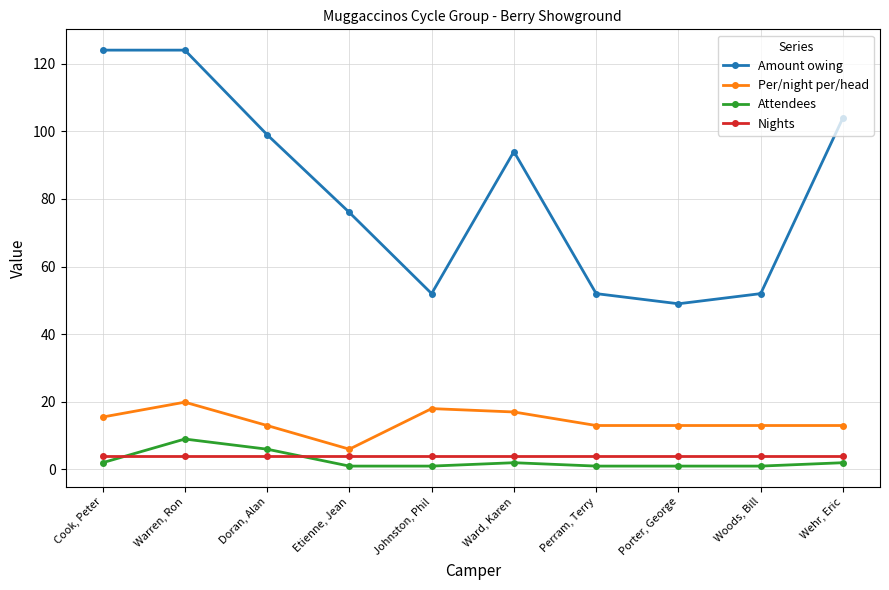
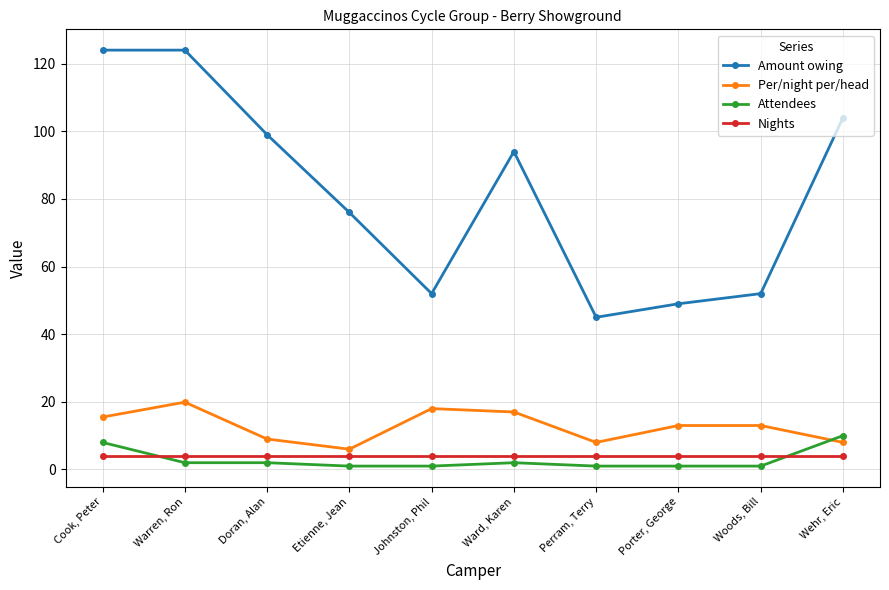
  {
    "Amount owing": {
      "Cook, Peter": 124,
      "Warren, Ron": 124,
      "Doran, Alan": 99,
      "Etienne, Jean": 76,
      "Johnston, Phil": 52,
      "Ward, Karen": 94,
-     "Perram, Terry": 52,
+     "Perram, Terry": 45,
      "Porter, George": 49,
      "Woods, Bill": 52
    },
    "Per/night per/head": {
      "Cook, Peter": 16,
      "Warren, Ron": 20,
-     "Doran, Alan": 13,
+     "Doran, Alan": 9,
      "Etienne, Jean": 6,
      "Johnston, Phil": 18,
      "Ward, Karen": 17,
-     "Perram, Terry": 13,
+     "Perram, Terry": 8,
      "Porter, George": 13,
      "Woods, Bill": 13,
-     "Wehr, Eric": 13
+     "Wehr, Eric": 8
    },
    "Attendees": {
-     "Cook, Peter": 2,
-     "Warren, Ron": 9,
-     "Doran, Alan": 6,
+     "Cook, Peter": 8,
+     "Warren, Ron": 2,
+     "Doran, Alan": 2,
      "Etienne, Jean": 1,
      "Johnston, Phil": 1,
      "Ward, Karen": 2,
      "Perram, Terry": 1,
      "Porter, George": 1,
      "Woods, Bill": 1,
-     "Wehr, Eric": 2
+     "Wehr, Eric": 10
    },
    "Nights": {
      "Cook, Peter": 4,
      "Warren, Ron": 4,
      "Doran, Alan": 4,
      "Etienne, Jean": 4,
      "Johnston, Phil": 4,
      "Ward, Karen": 4,
      "Perram, Terry": 4,
      "Porter, George": 4,
      "Woods, Bill": 4,
      "Wehr, Eric": 4
    }
  }
